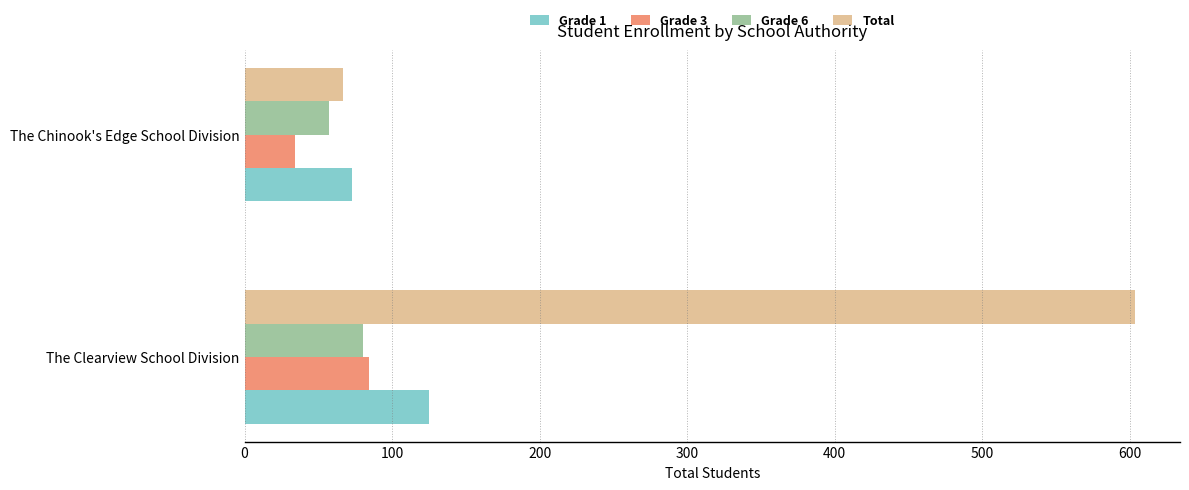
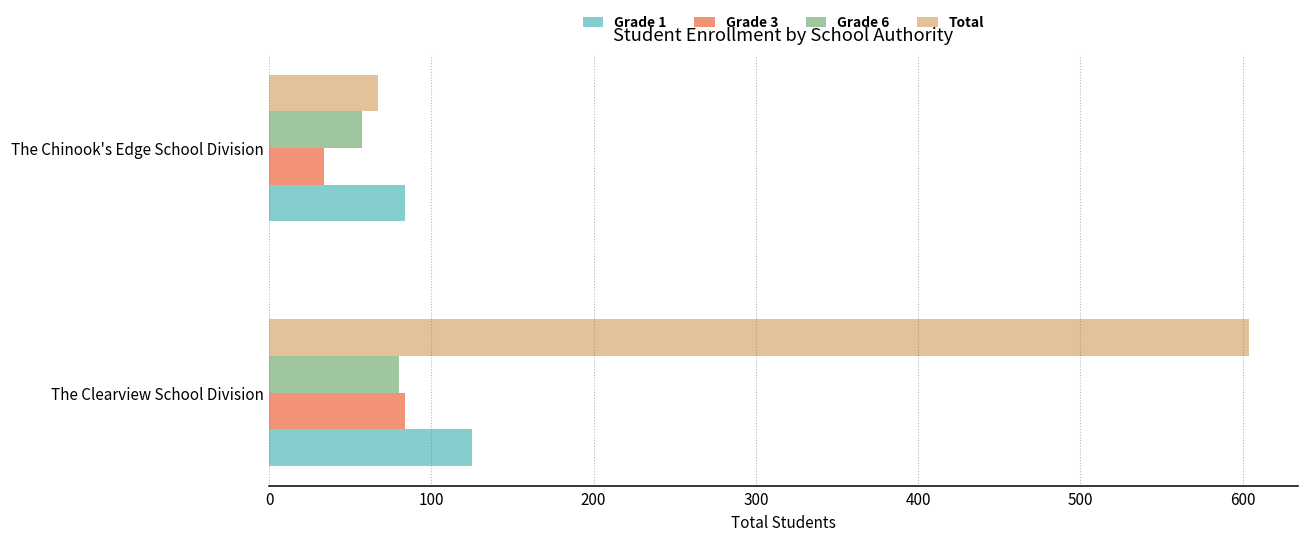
  {
    "Grade 1": {
-     "The Chinook's Edge School Division": 73,
+     "The Chinook's Edge School Division": 84,
      "The Clearview School Division": 125
    },
    "Grade 3": {
      "The Chinook's Edge School Division": 34,
      "The Clearview School Division": 84
    },
    "Grade 6": {
      "The Chinook's Edge School Division": 57,
      "The Clearview School Division": 80
    },
    "Total": {
      "The Chinook's Edge School Division": 67,
      "The Clearview School Division": 604
    }
  }
